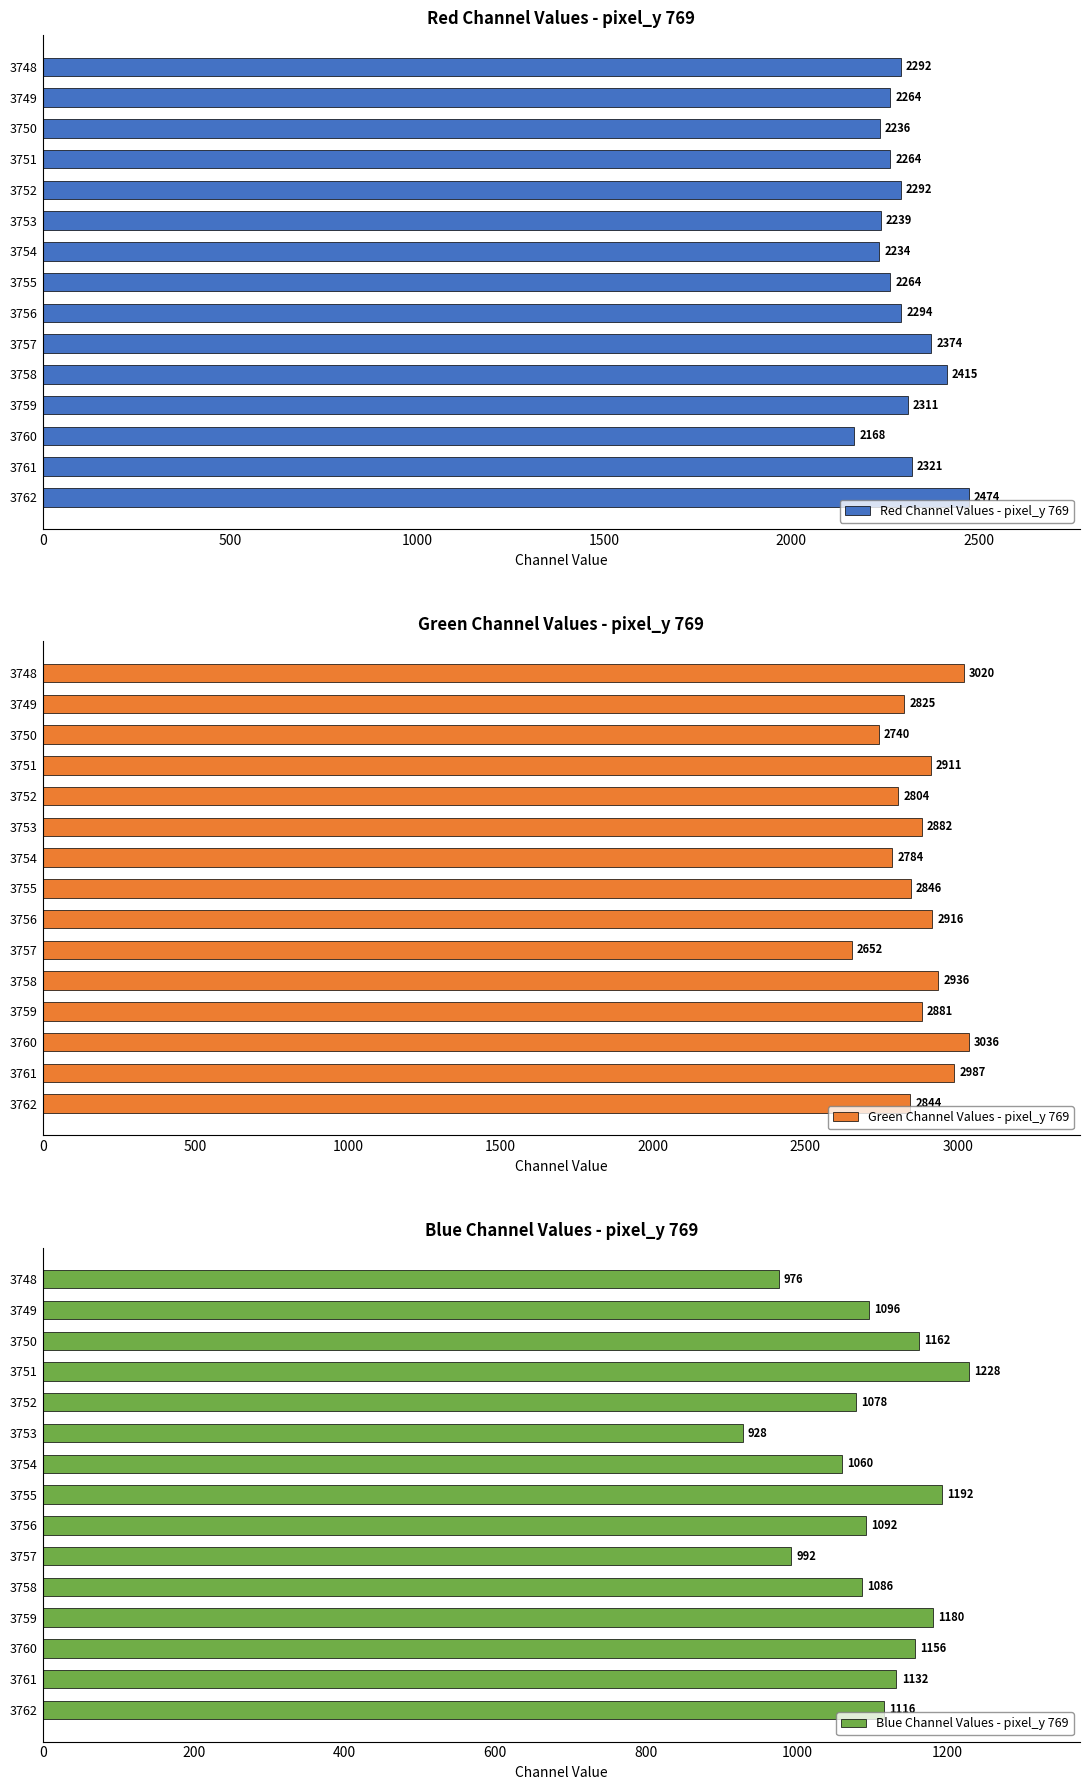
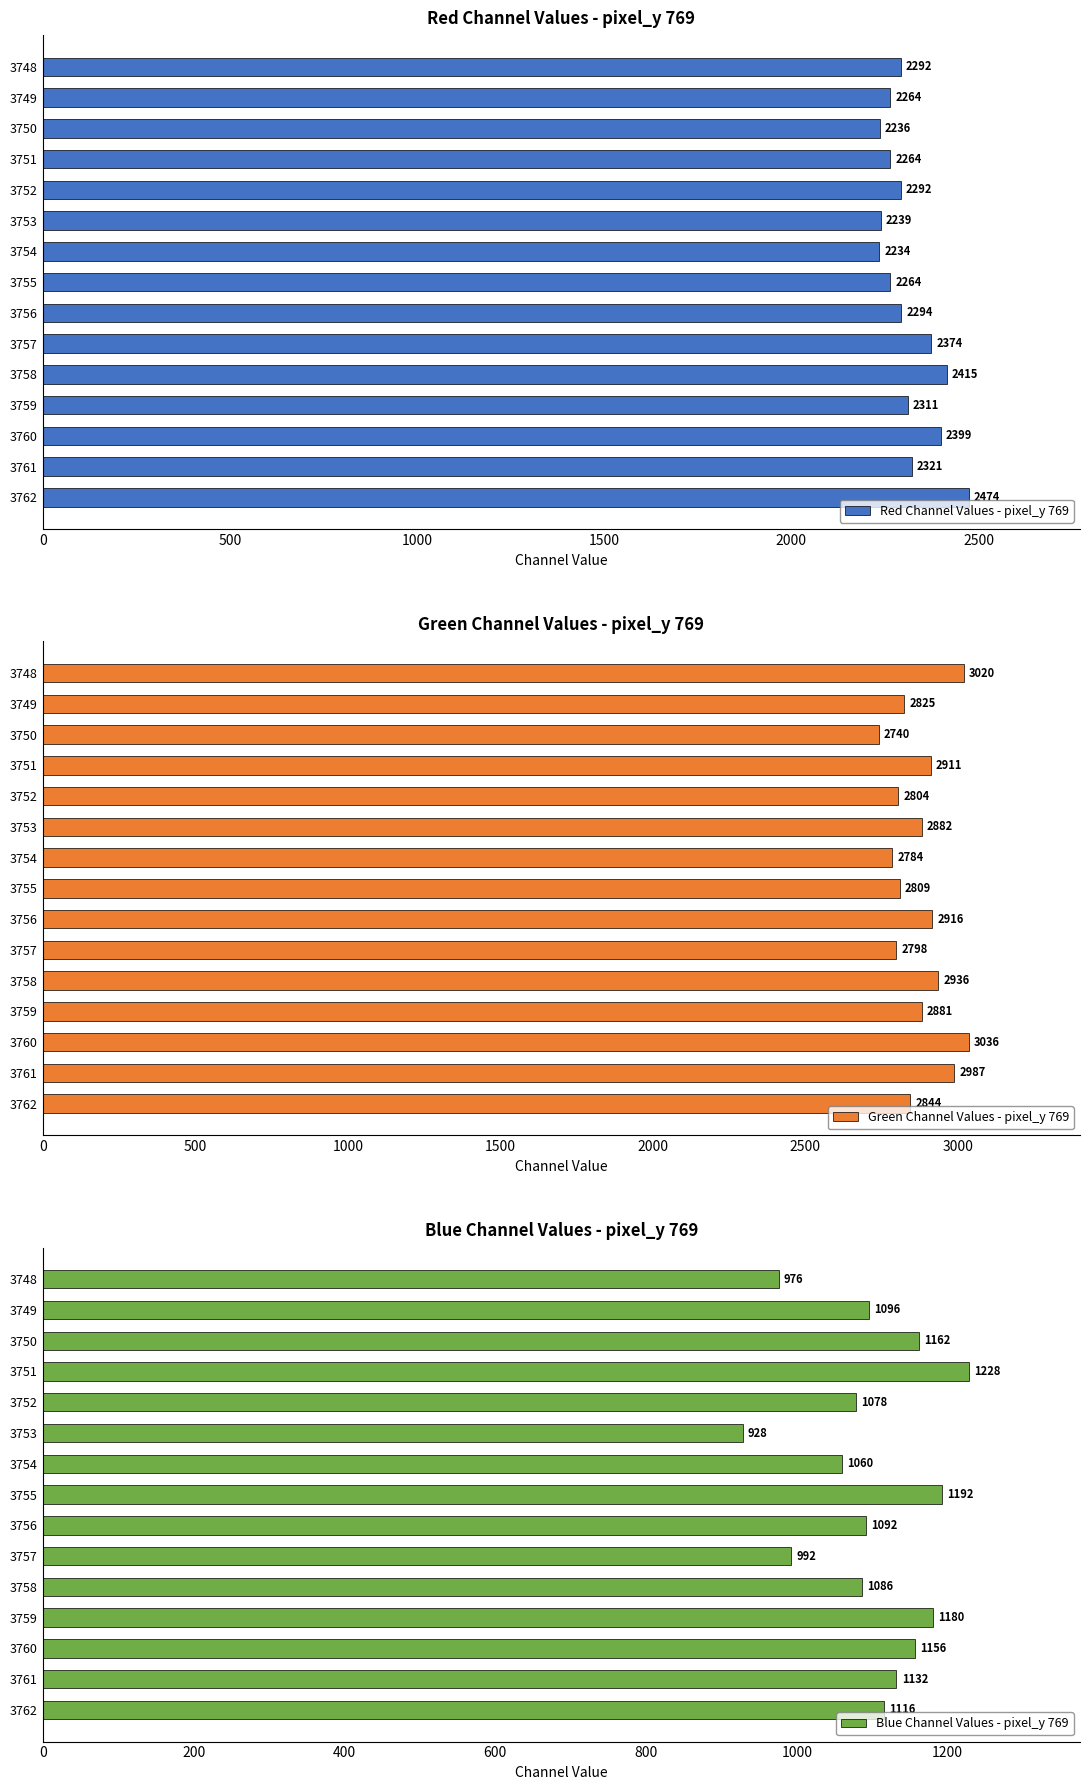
  {
    "Red Channel Values - pixel_y 769": {
      "3748": 2292,
      "3749": 2264,
      "3750": 2236,
      "3751": 2264,
      "3752": 2292,
      "3753": 2239,
      "3754": 2234,
      "3755": 2264,
      "3756": 2294,
      "3757": 2374,
      "3758": 2415,
      "3759": 2311,
-     "3760": 2168,
+     "3760": 2399,
      "3761": 2321
    },
    "Green Channel Values - pixel_y 769": {
      "3748": 3020,
      "3749": 2825,
      "3750": 2740,
      "3751": 2911,
      "3752": 2804,
      "3753": 2882,
      "3754": 2784,
-     "3755": 2846,
+     "3755": 2809,
      "3756": 2916,
-     "3757": 2652,
+     "3757": 2798,
      "3758": 2936,
      "3759": 2881,
      "3760": 3036,
      "3761": 2987
    },
    "Blue Channel Values - pixel_y 769": {
      "3748": 976,
      "3749": 1096,
      "3750": 1162,
      "3751": 1228,
      "3752": 1078,
      "3753": 928,
      "3754": 1060,
      "3755": 1192,
      "3756": 1092,
      "3757": 992,
      "3758": 1086,
      "3759": 1180,
      "3760": 1156,
      "3761": 1132
    }
  }
